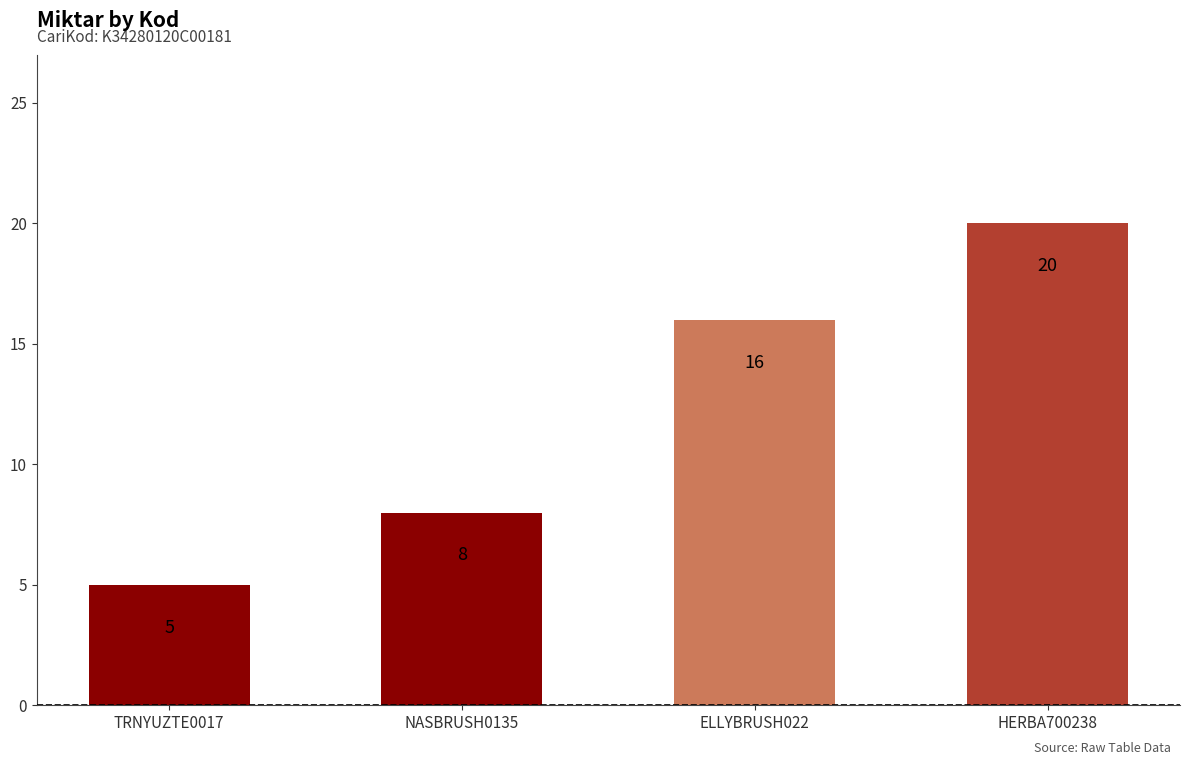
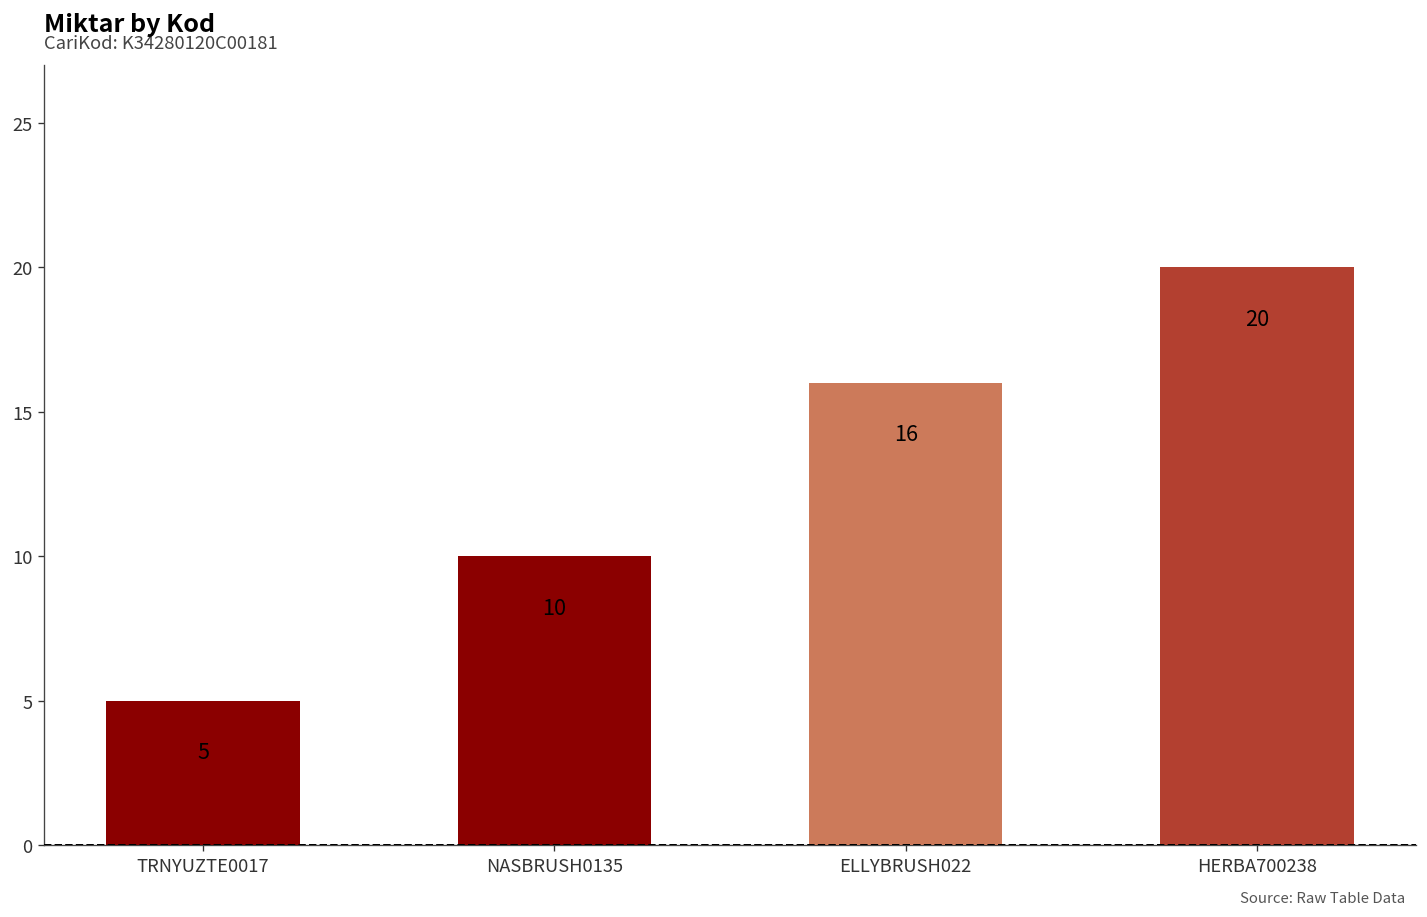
  {
    "TRNYUZTE0017": 5,
-   "NASBRUSH0135": 8,
+   "NASBRUSH0135": 10,
    "ELLYBRUSH022": 16,
    "HERBA700238": 20
  }
